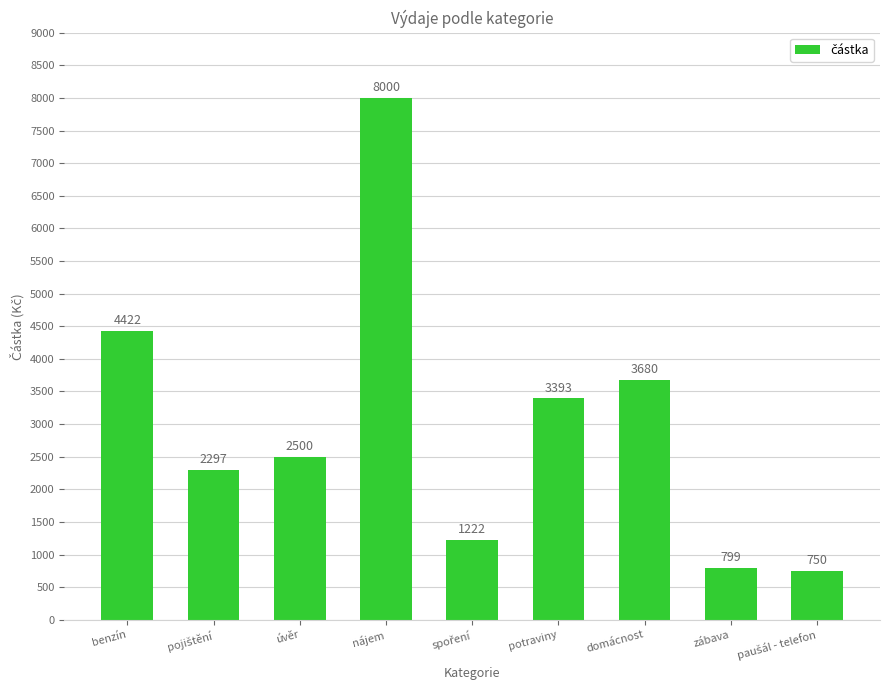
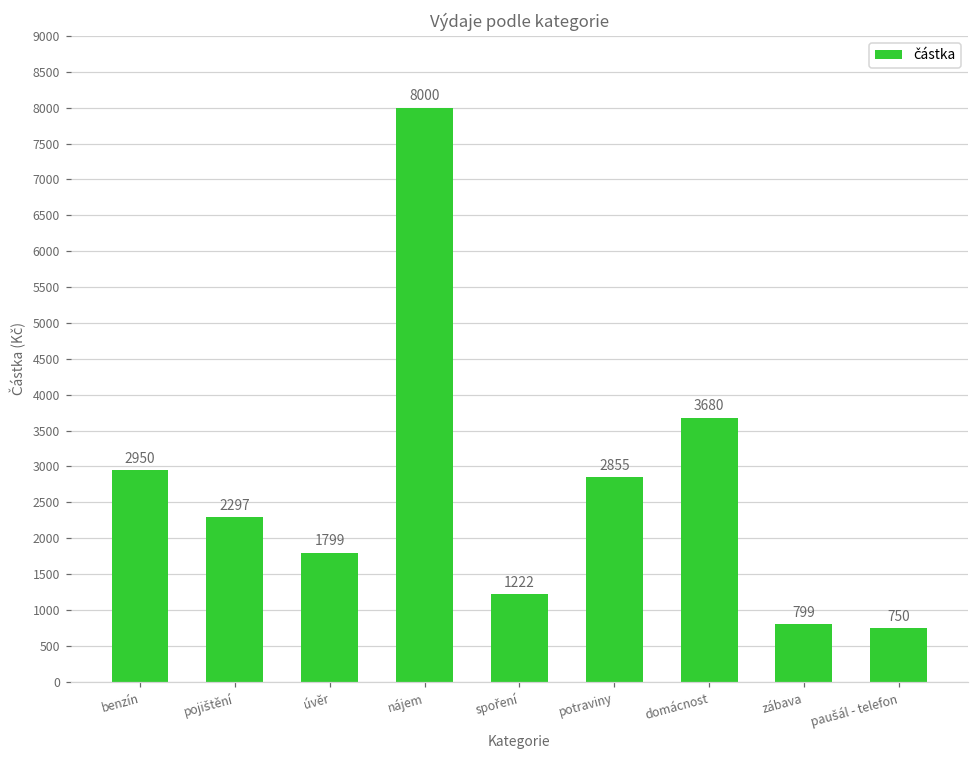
  {
-   "benzín": 4422,
+   "benzín": 2950,
    "pojištění": 2297,
-   "úvěr": 2500,
+   "úvěr": 1799,
    "nájem": 8000,
    "spoření": 1222,
-   "potraviny": 3393,
+   "potraviny": 2855,
    "domácnost": 3680,
    "zábava": 799,
    "paušál - telefon": 750
  }
